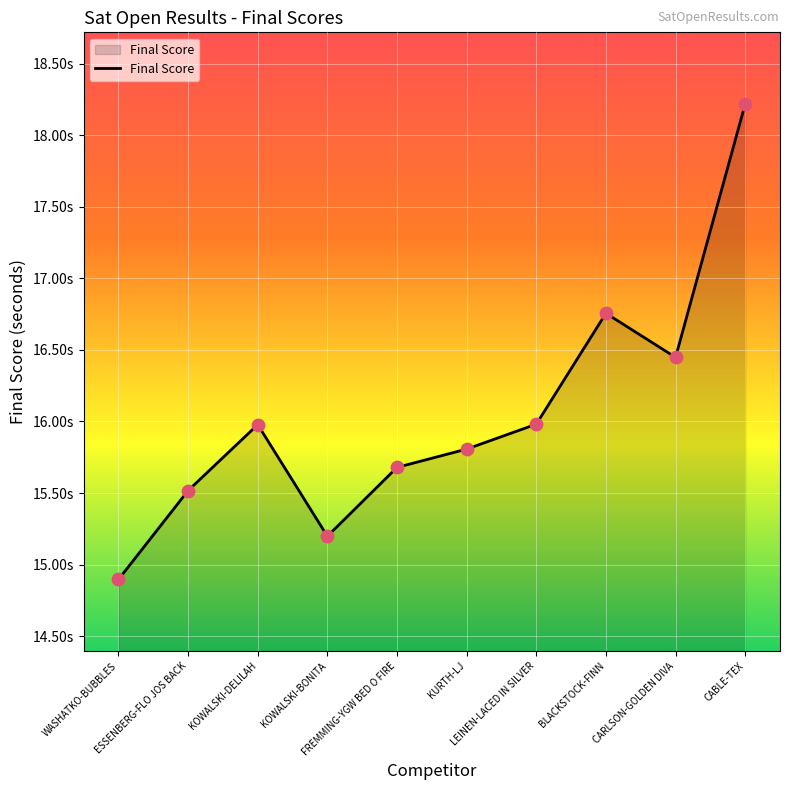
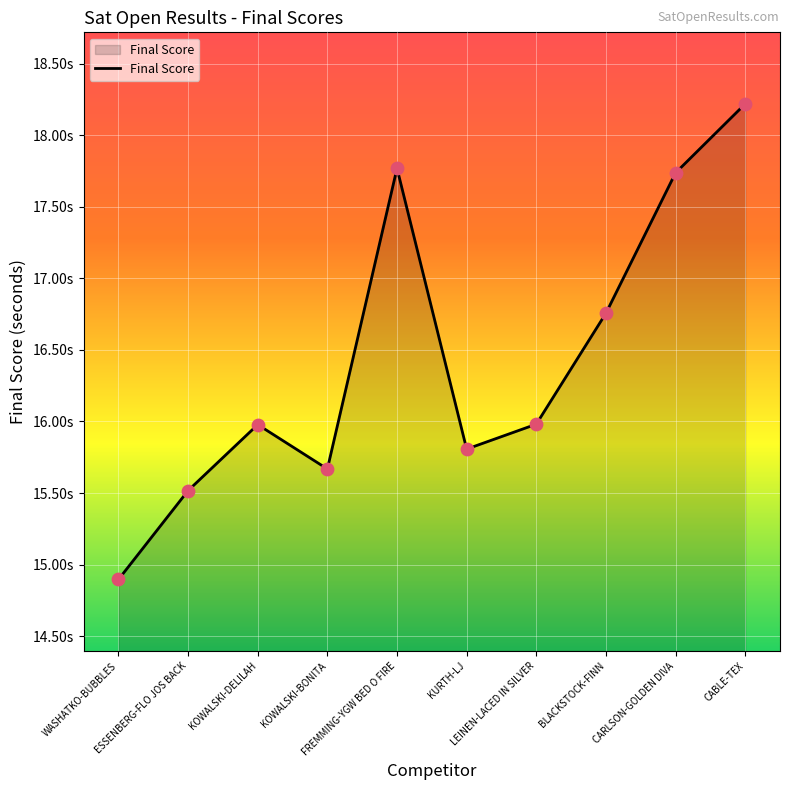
  {
    "WASHATKO-BUBBLES": "14.90s",
    "ESSENBERG-FLO JOS BACK": "15.52s",
    "KOWALSKI-DELILAH": "15.98s",
-   "KOWALSKI-BONITA": "15.20s",
-   "FREMMING-YGW BED O FIRE": "15.68s",
+   "KOWALSKI-BONITA": "15.67s",
+   "FREMMING-YGW BED O FIRE": "17.77s",
    "KURTH-LJ": "15.81s",
    "LEINEN-LACED IN SILVER": "15.98s",
    "BLACKSTOCK-FINN": "16.76s",
-   "CARLSON-GOLDEN DIVA": "16.45s",
+   "CARLSON-GOLDEN DIVA": "17.74s",
    "CABLE-TEX": "18.22s"
  }
